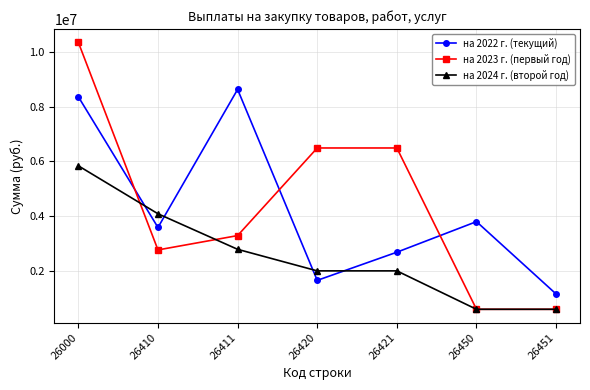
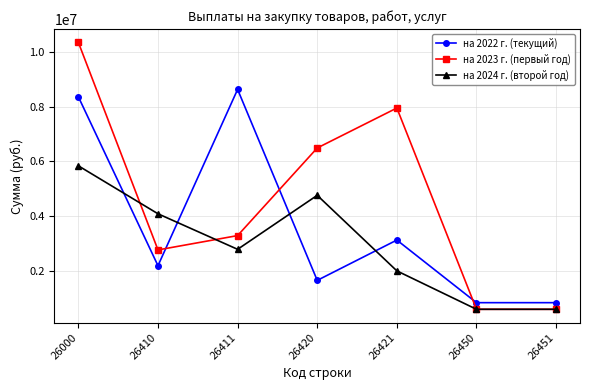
  {
    "на 2022 г. (текущий)": {
      "26000": 8400000,
-     "26410": 3600000,
+     "26410": 2200000,
      "26411": 8600000,
      "26420": 1600000,
-     "26421": 2700000,
-     "26450": 3800000,
-     "26451": 1100000
+     "26421": 3100000,
+     "26450": 800000,
+     "26451": 800000
    },
    "на 2023 г. (первый год)": {
      "26000": 10400000,
      "26410": 2800000,
      "26411": 3300000,
      "26420": 6500000,
-     "26421": 6500000
+     "26421": 8000000
    },
    "на 2024 г. (второй год)": {
      "26000": 5800000,
      "26410": 4100000,
      "26411": 2800000,
-     "26420": 2000000,
+     "26420": 4800000,
      "26421": 2000000
    }
  }
